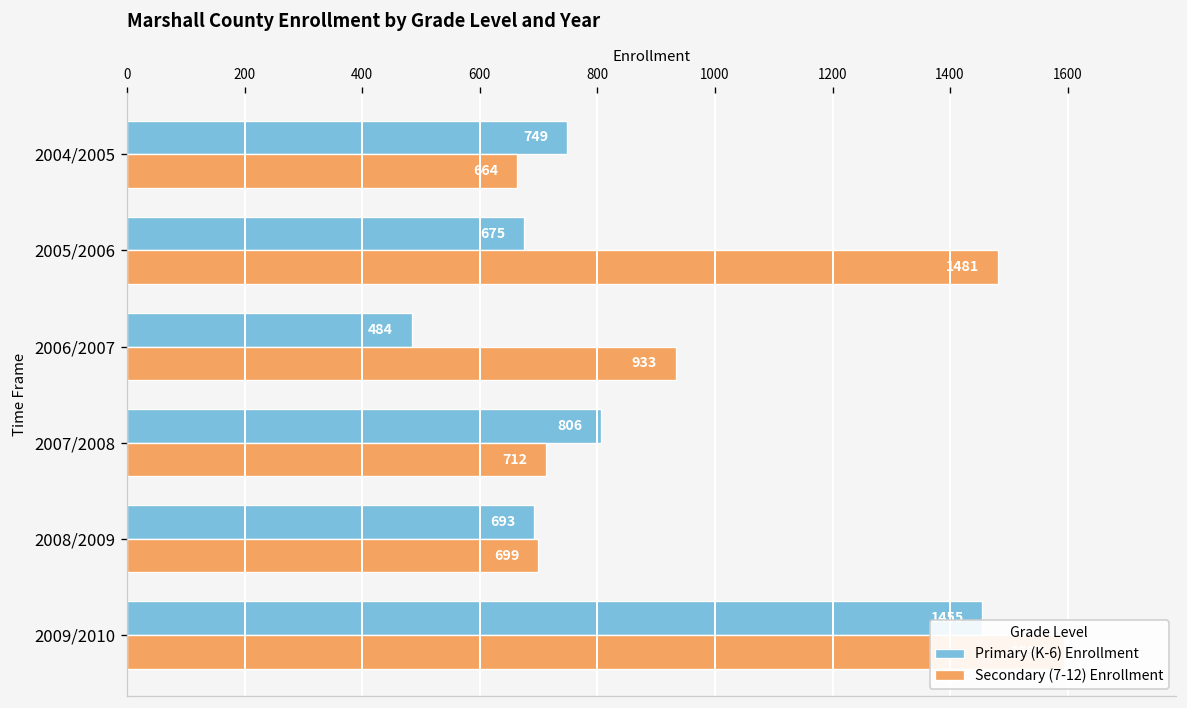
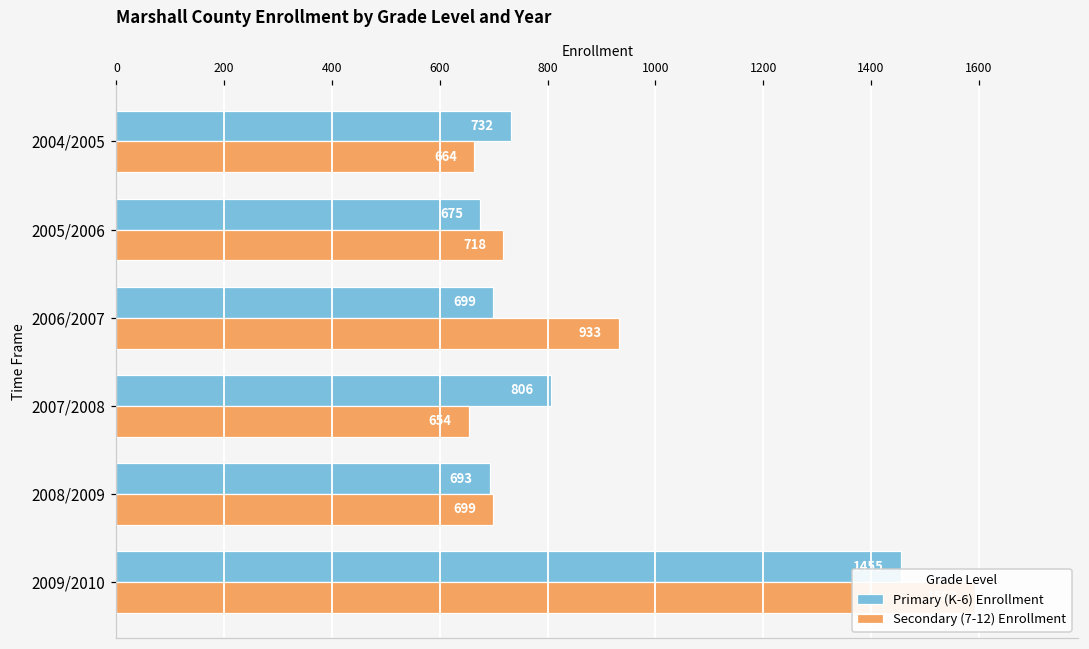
  {
    "Primary (K-6) Enrollment": {
-     "2004/2005": 749,
+     "2004/2005": 732,
      "2005/2006": 675,
-     "2006/2007": 484,
+     "2006/2007": 699,
      "2007/2008": 806,
      "2008/2009": 693
    },
    "Secondary (7-12) Enrollment": {
      "2004/2005": 664,
-     "2005/2006": 1481,
+     "2005/2006": 718,
      "2006/2007": 933,
-     "2007/2008": 712,
+     "2007/2008": 654,
      "2008/2009": 699
    }
  }
